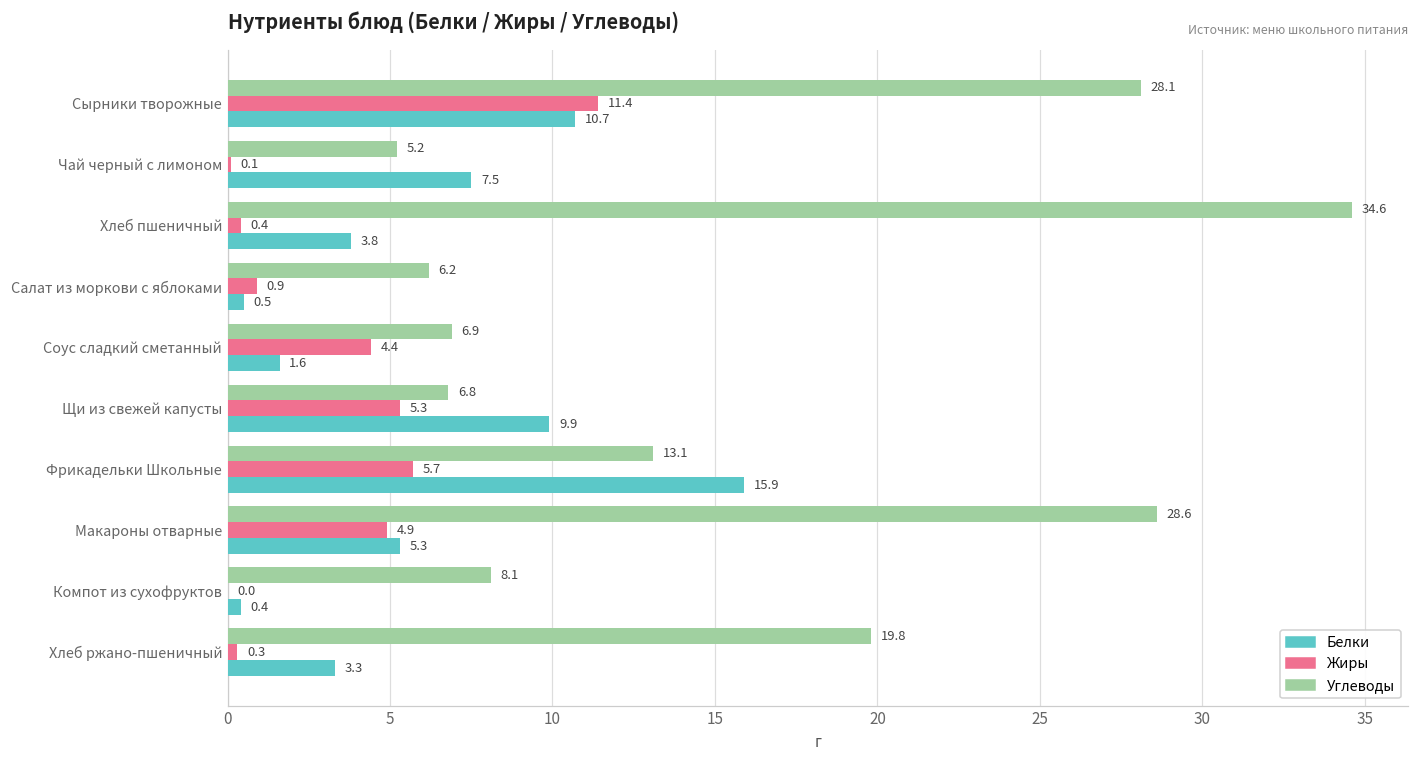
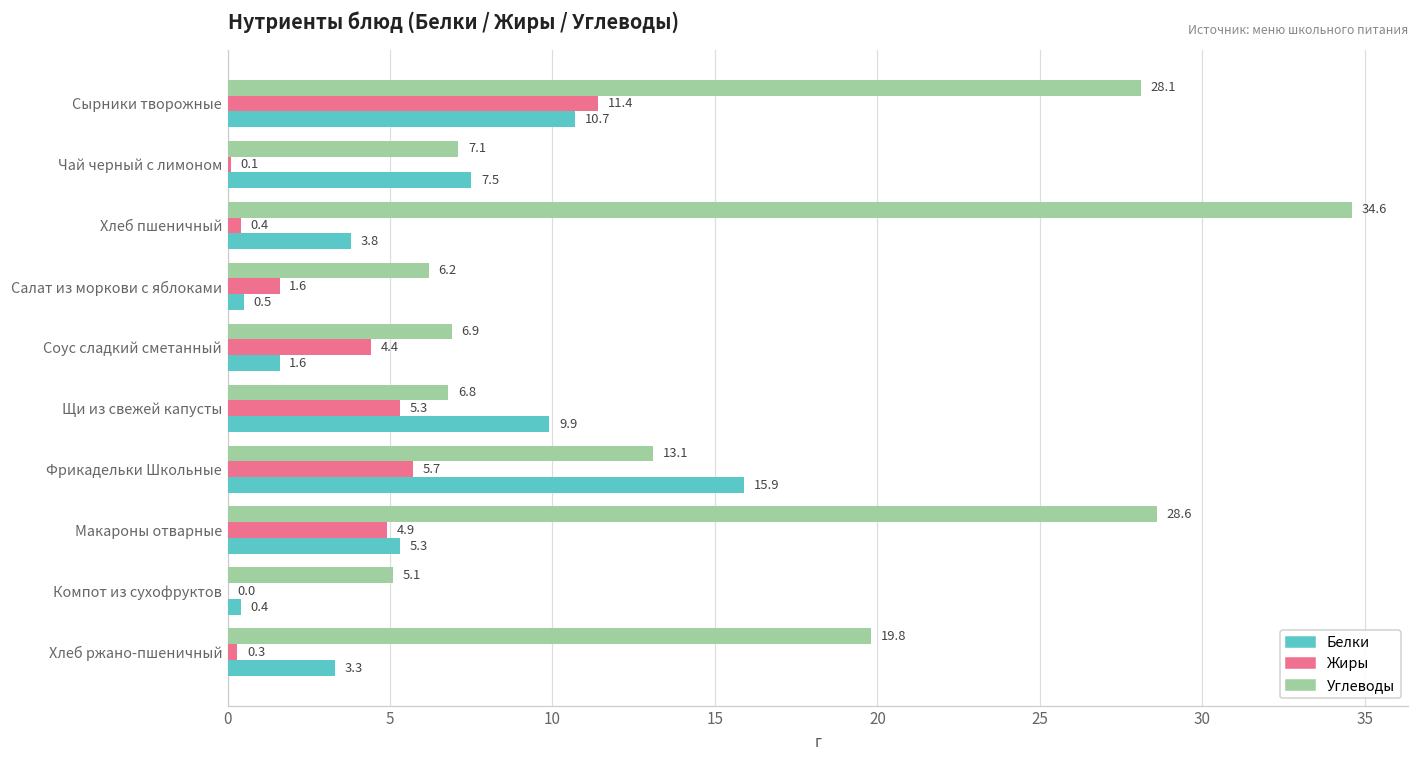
  {
    "Белки": {
      "Сырники творожные": 10.7,
      "Чай черный с лимоном": 7.5,
      "Хлеб пшеничный": 3.8,
      "Салат из моркови с яблоками": 0.5,
      "Соус сладкий сметанный": 1.6,
      "Щи из свежей капусты": 9.9,
      "Фрикадельки Школьные": 15.9,
      "Макароны отварные": 5.3,
      "Компот из сухофруктов": 0.4,
      "Хлеб ржано-пшеничный": 3.3
    },
    "Жиры": {
      "Сырники творожные": 11.4,
      "Чай черный с лимоном": 0.1,
      "Хлеб пшеничный": 0.4,
-     "Салат из моркови с яблоками": 0.9,
+     "Салат из моркови с яблоками": 1.6,
      "Соус сладкий сметанный": 4.4,
      "Щи из свежей капусты": 5.3,
      "Фрикадельки Школьные": 5.7,
      "Макароны отварные": 4.9,
      "Компот из сухофруктов": 0.0,
      "Хлеб ржано-пшеничный": 0.3
    },
    "Углеводы": {
      "Сырники творожные": 28.1,
-     "Чай черный с лимоном": 5.2,
+     "Чай черный с лимоном": 7.1,
      "Хлеб пшеничный": 34.6,
      "Салат из моркови с яблоками": 6.2,
      "Соус сладкий сметанный": 6.9,
      "Щи из свежей капусты": 6.8,
      "Фрикадельки Школьные": 13.1,
      "Макароны отварные": 28.6,
-     "Компот из сухофруктов": 8.1,
+     "Компот из сухофруктов": 5.1,
      "Хлеб ржано-пшеничный": 19.8
    }
  }
